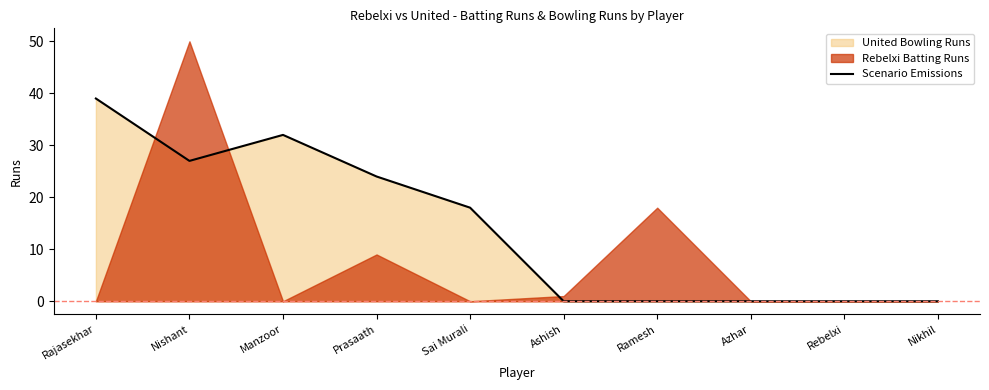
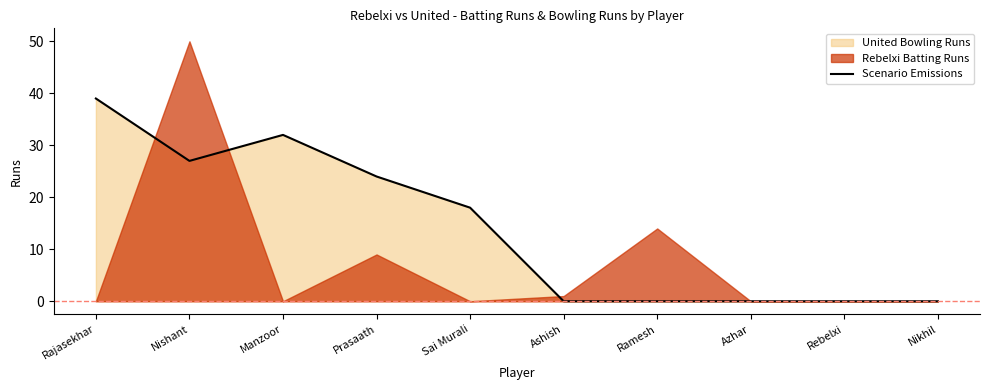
  {
    "United Bowling Runs": {
      "Rajasekhar": 39,
      "Nishant": 27,
      "Manzoor": 32,
      "Prasaath": 24,
      "Sai Murali": 18,
      "Ashish": 0,
      "Ramesh": 0
    },
    "Rebelxi Batting Runs": {
      "Rajasekhar": 0,
      "Nishant": 50,
      "Manzoor": 0,
      "Prasaath": 9,
      "Sai Murali": 0,
      "Ashish": 1,
-     "Ramesh": 18
+     "Ramesh": 14
    }
  }
